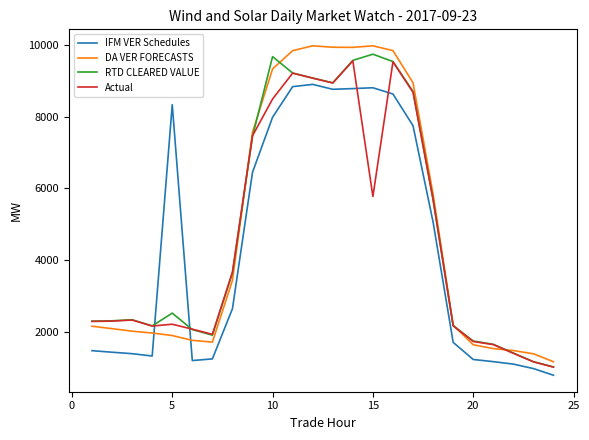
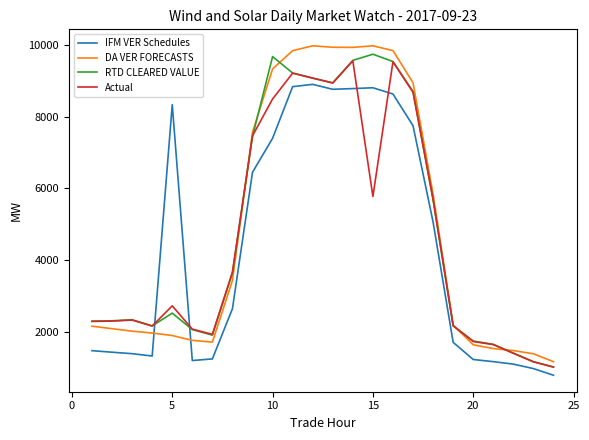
  {
    "IFM VER Schedules": {
      "5": 8300,
-     "10": 8000,
+     "10": 7400,
      "15": 8800,
      "20": 1200
    },
    "DA VER FORECASTS": {
      "5": 1900,
      "10": 9300,
      "15": 10000,
      "20": 1700
    },
    "RTD CLEARED VALUE": {
      "5": 2500,
      "10": 9700,
      "15": 9700
    },
    "Actual": {
-     "5": 2200,
+     "5": 2700,
      "10": 8500,
      "15": 5800
    }
  }
